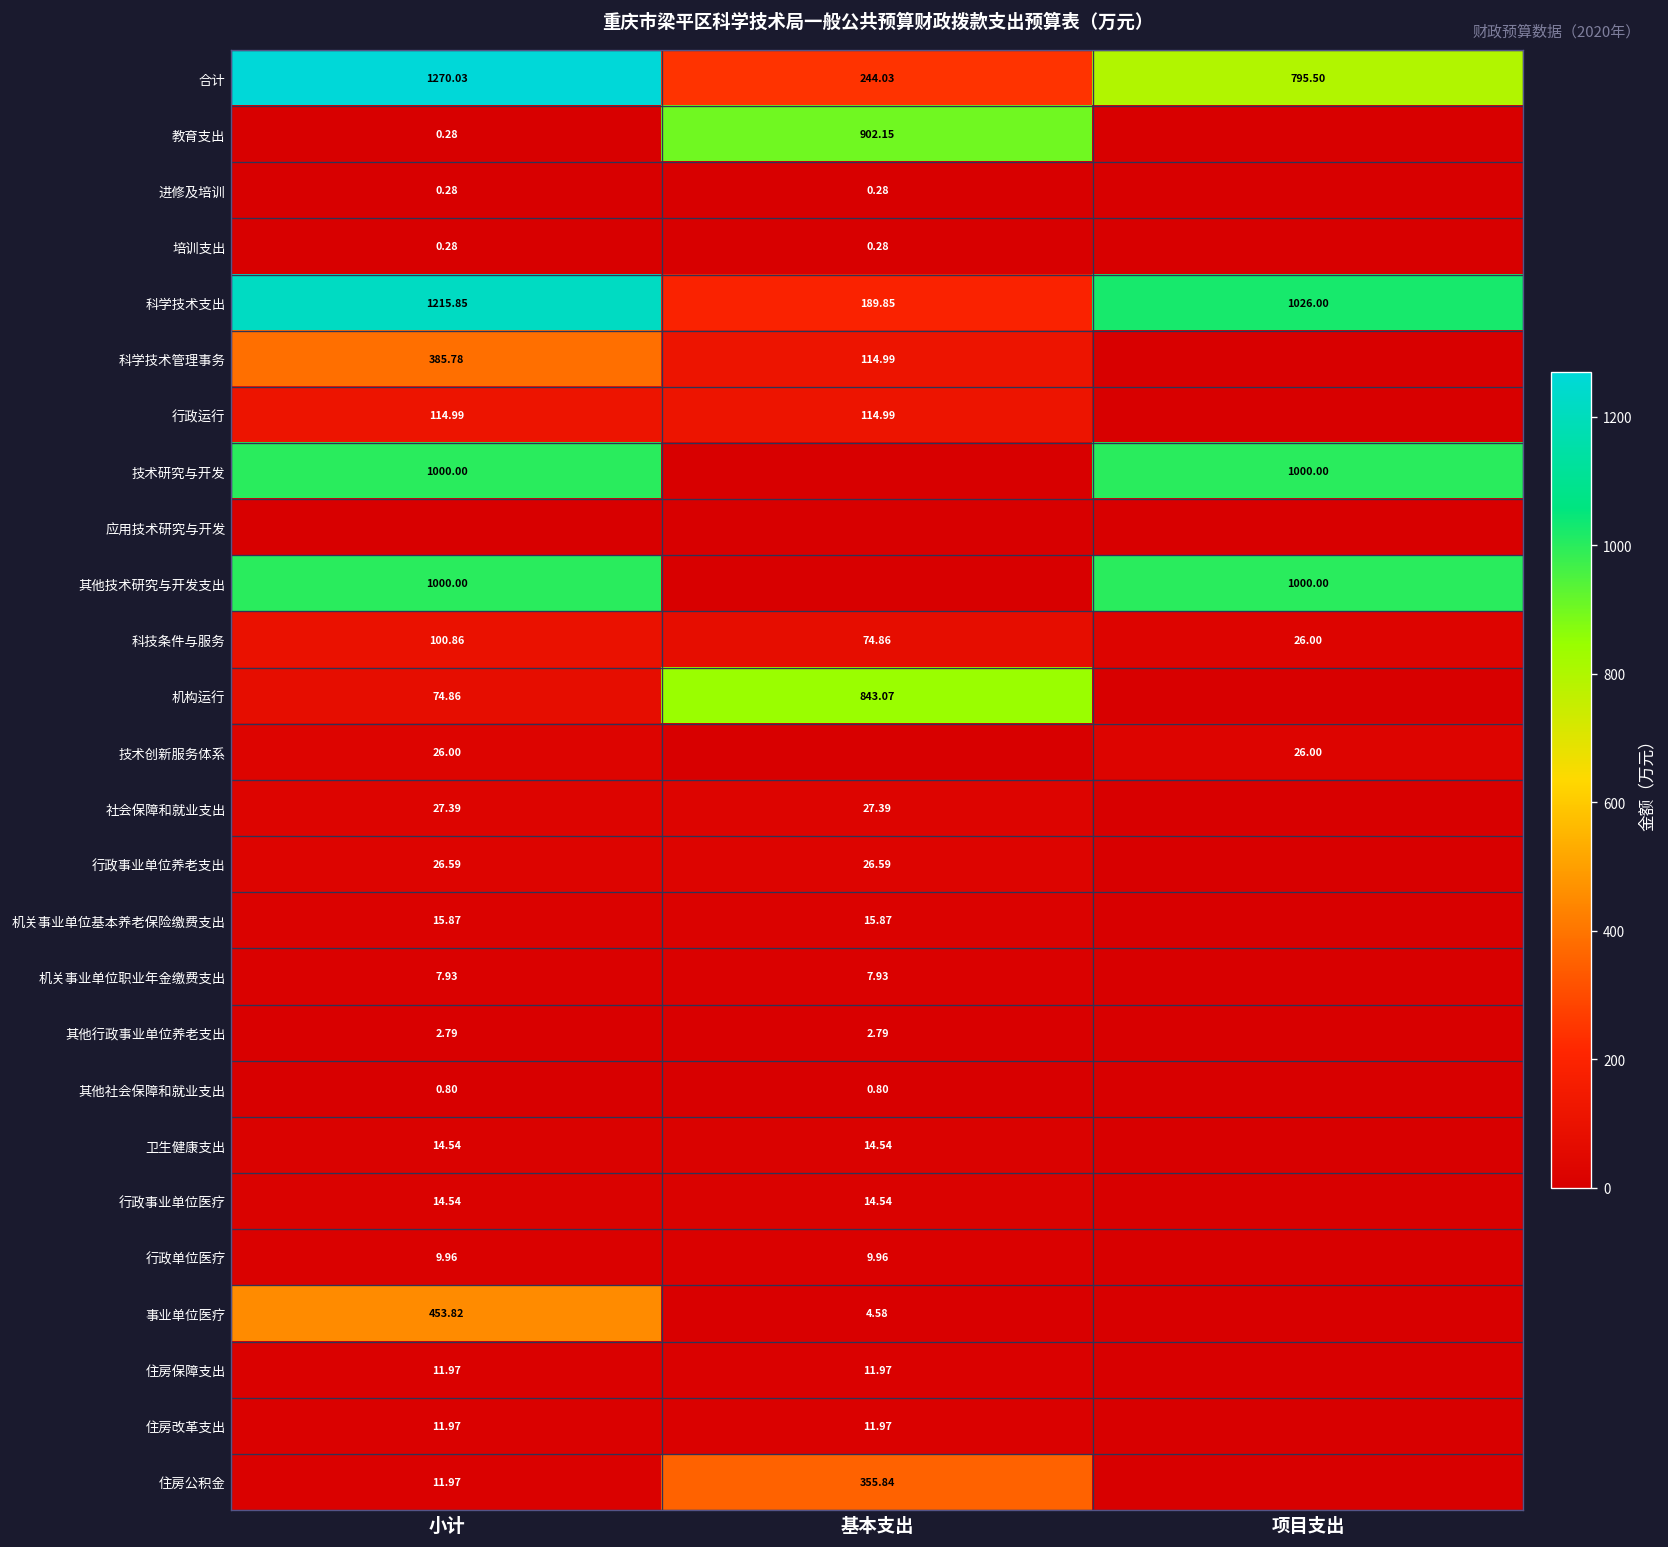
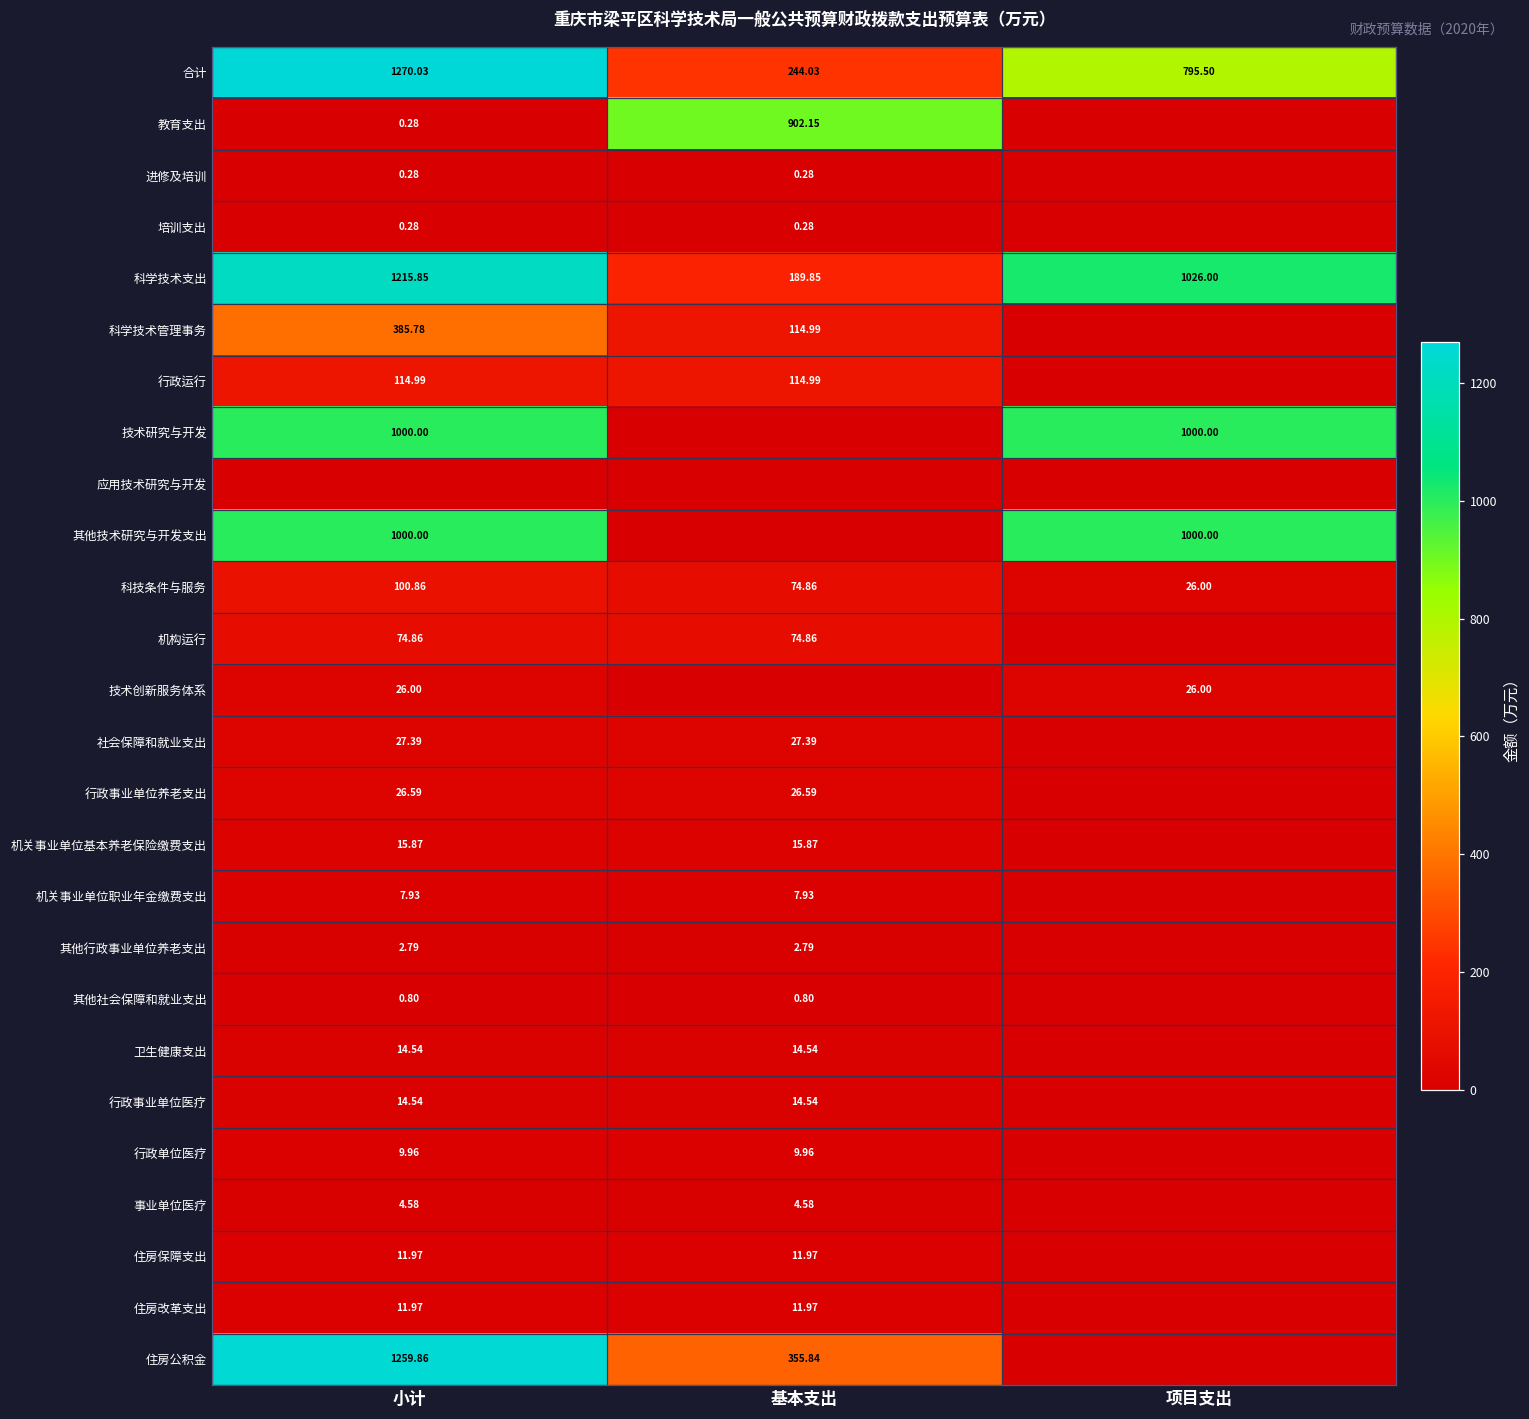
  {
    "合计": {
      "小计": 1270.03,
      "基本支出": 244.03,
      "项目支出": 795.50
    },
    "教育支出": {
      "小计": 0.28,
      "基本支出": 902.15
    },
    "进修及培训": {
      "小计": 0.28,
      "基本支出": 0.28
    },
    "培训支出": {
      "小计": 0.28,
      "基本支出": 0.28
    },
    "科学技术支出": {
      "小计": 1215.85,
      "基本支出": 189.85,
      "项目支出": 1026.00
    },
    "科学技术管理事务": {
      "小计": 385.78,
      "基本支出": 114.99
    },
    "行政运行": {
      "小计": 114.99,
      "基本支出": 114.99
    },
    "技术研究与开发": {
      "小计": 1000.00,
      "项目支出": 1000.00
    },
    "其他技术研究与开发支出": {
      "小计": 1000.00,
      "项目支出": 1000.00
    },
    "科技条件与服务": {
      "小计": 100.86,
      "基本支出": 74.86,
      "项目支出": 26.00
    },
    "机构运行": {
      "小计": 74.86,
-     "基本支出": 843.07
+     "基本支出": 74.86
    },
    "技术创新服务体系": {
      "小计": 26.00,
      "项目支出": 26.00
    },
    "社会保障和就业支出": {
      "小计": 27.39,
      "基本支出": 27.39
    },
    "行政事业单位养老支出": {
      "小计": 26.59,
      "基本支出": 26.59
    },
    "机关事业单位基本养老保险缴费支出": {
      "小计": 15.87,
      "基本支出": 15.87
    },
    "机关事业单位职业年金缴费支出": {
      "小计": 7.93,
      "基本支出": 7.93
    },
    "其他行政事业单位养老支出": {
      "小计": 2.79,
      "基本支出": 2.79
    },
    "其他社会保障和就业支出": {
      "小计": 0.80,
      "基本支出": 0.80
    },
    "卫生健康支出": {
      "小计": 14.54,
      "基本支出": 14.54
    },
    "行政事业单位医疗": {
      "小计": 14.54,
      "基本支出": 14.54
    },
    "行政单位医疗": {
      "小计": 9.96,
      "基本支出": 9.96
    },
    "事业单位医疗": {
-     "小计": 453.82,
+     "小计": 4.58,
      "基本支出": 4.58
    },
    "住房保障支出": {
      "小计": 11.97,
      "基本支出": 11.97
    },
    "住房改革支出": {
      "小计": 11.97,
      "基本支出": 11.97
    },
    "住房公积金": {
-     "小计": 11.97,
+     "小计": 1259.86,
      "基本支出": 355.84
    }
  }
